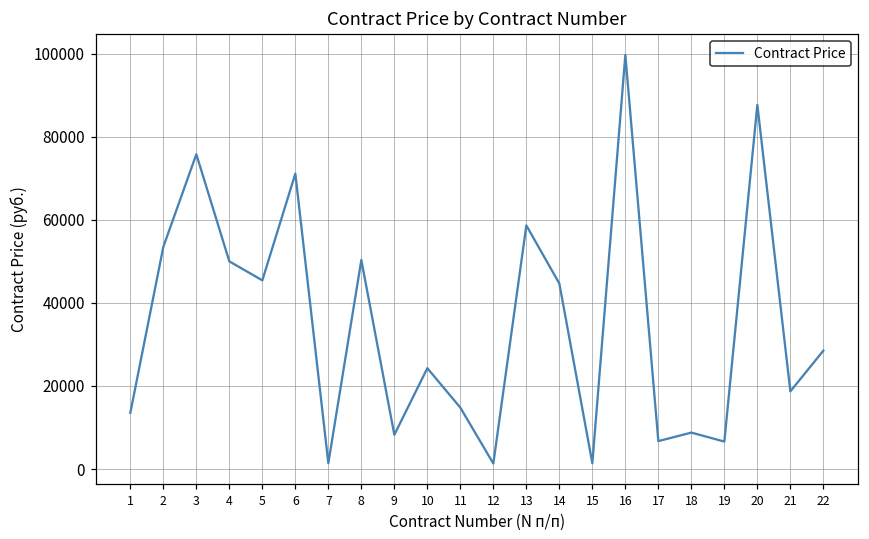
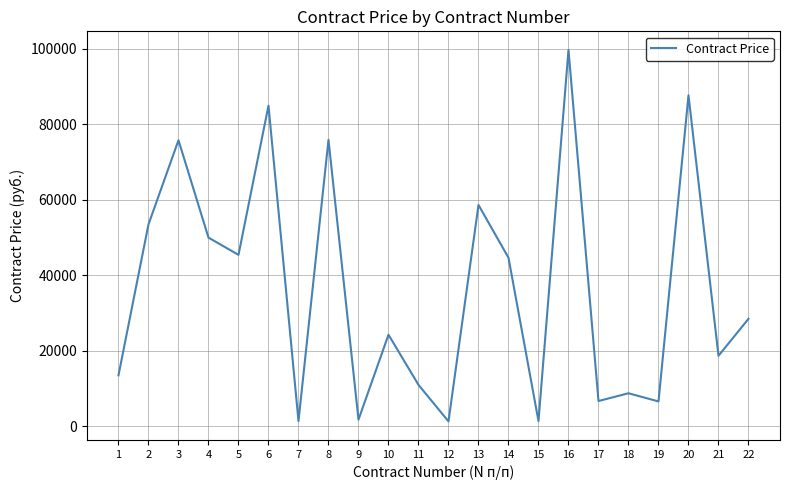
  {
    "1": 14000,
    "2": 54000,
    "3": 76000,
    "4": 50000,
    "5": 45000,
-   "6": 71000,
+   "6": 85000,
    "7": 1000,
-   "8": 50000,
-   "9": 8000,
+   "8": 76000,
+   "9": 2000,
    "10": 24000,
-   "11": 15000,
+   "11": 11000,
    "12": 1000,
    "13": 59000,
    "14": 45000,
    "15": 1000,
    "16": 100000,
    "17": 7000,
    "18": 9000,
    "19": 7000,
    "20": 88000,
    "21": 19000,
    "22": 29000
  }
